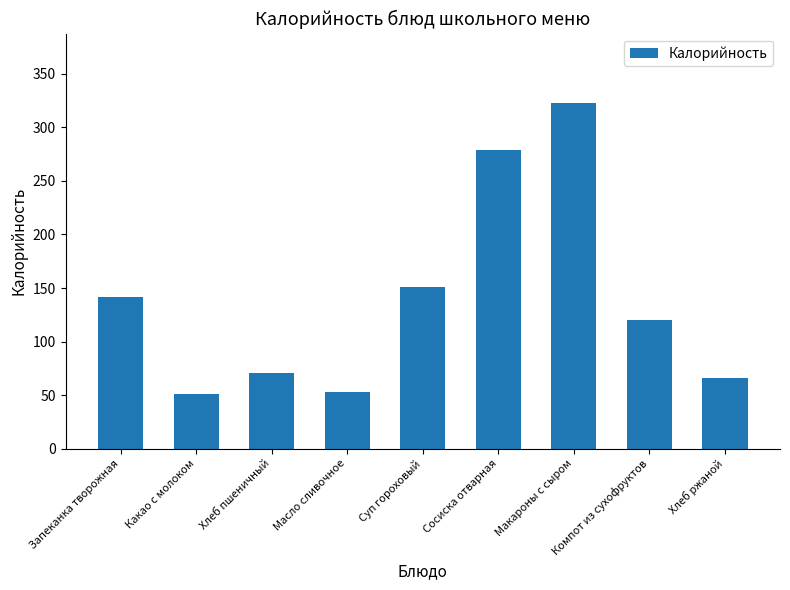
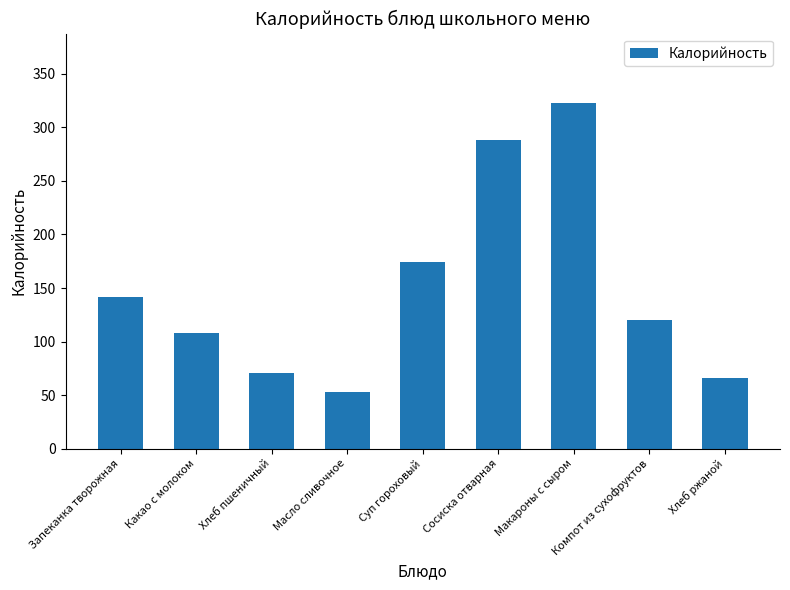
  {
    "Запеканка творожная": 142,
-   "Какао с молоком": 51,
+   "Какао с молоком": 108,
    "Хлеб пшеничный": 71,
    "Масло сливочное": 53,
-   "Суп гороховый": 151,
-   "Сосиска отварная": 279,
+   "Суп гороховый": 174,
+   "Сосиска отварная": 288,
    "Макароны с сыром": 323,
    "Компот из сухофруктов": 120,
    "Хлеб ржаной": 66
  }
